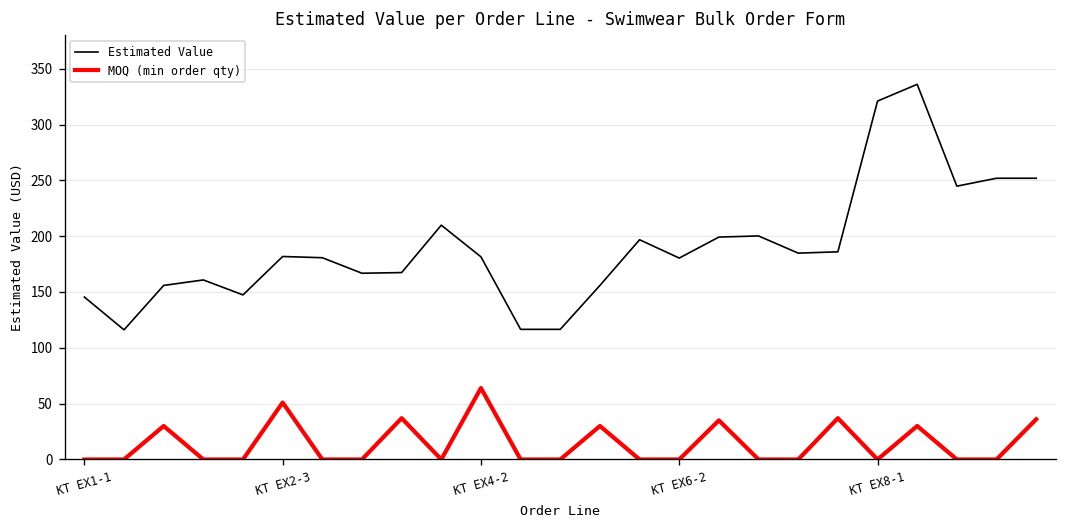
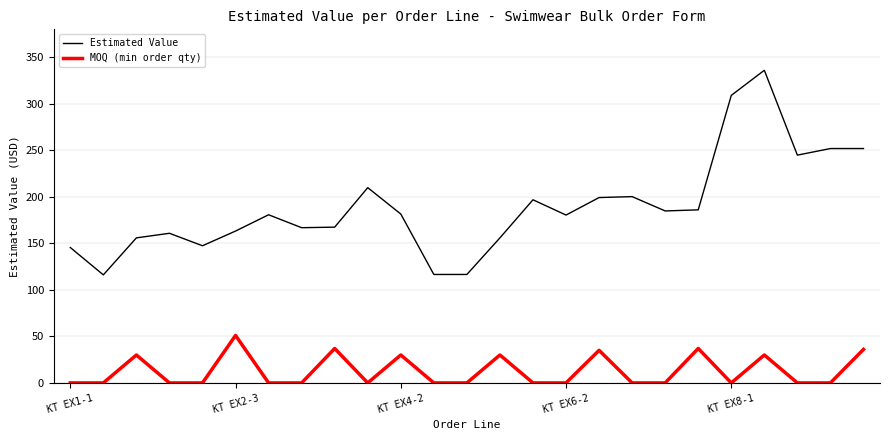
  {
    "Estimated Value": {
      "KT EX1-1": 150,
-     "KT EX2-3": 180,
+     "KT EX2-3": 160,
      "KT EX4-2": 180,
      "KT EX6-2": 180,
-     "KT EX8-1": 320
+     "KT EX8-1": 310
    },
    "MOQ (min order qty)": {
      "KT EX1-1": 0,
      "KT EX2-3": 50,
-     "KT EX4-2": 60,
+     "KT EX4-2": 30,
      "KT EX6-2": 0,
      "KT EX8-1": 0
    }
  }
